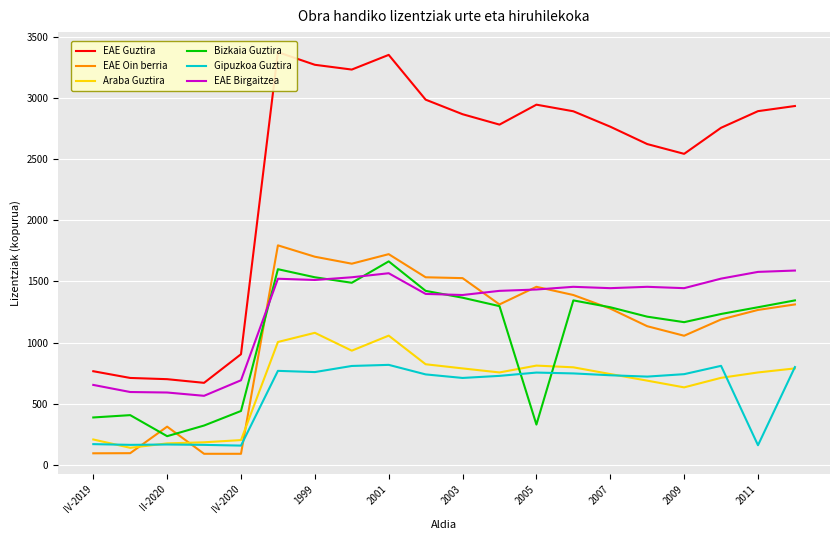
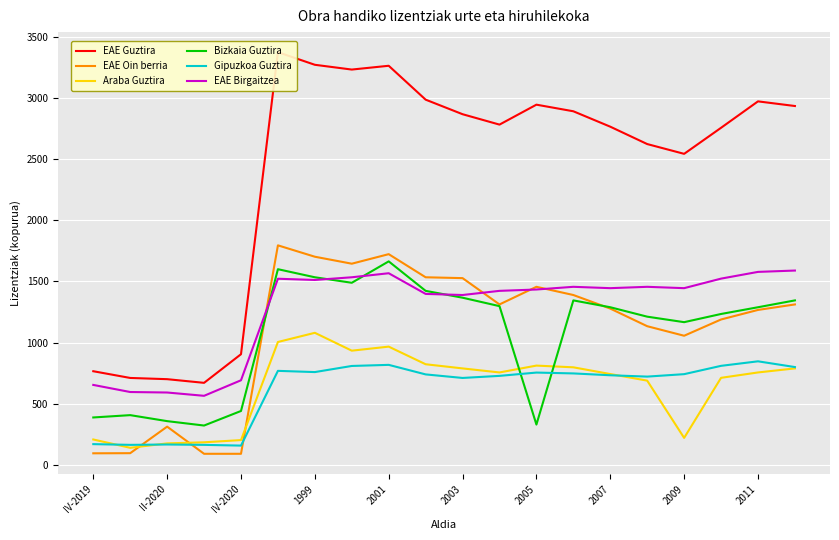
  {
    "EAE Guztira": {
      "IV-2019": 770,
      "II-2020": 700,
      "IV-2020": 910,
      "1999": 3270,
-     "2001": 3350,
+     "2001": 3260,
      "2003": 2870,
      "2005": 2950,
      "2007": 2770,
      "2009": 2540,
-     "2011": 2890
+     "2011": 2970
    },
    "EAE Oin berria": {
      "IV-2019": 100,
      "II-2020": 310,
      "IV-2020": 90,
      "1999": 1700,
      "2001": 1720,
      "2003": 1530,
      "2005": 1460,
      "2009": 1060,
      "2011": 1270
    },
    "Araba Guztira": {
      "IV-2019": 210,
      "IV-2020": 200,
      "1999": 1080,
-     "2001": 1060,
+     "2001": 970,
      "2003": 790,
      "2005": 810,
-     "2009": 630,
+     "2009": 220,
      "2011": 760
    },
    "Bizkaia Guztira": {
      "IV-2019": 390,
-     "II-2020": 240,
+     "II-2020": 360,
      "IV-2020": 440,
      "1999": 1530,
      "2001": 1660,
      "2003": 1370,
      "2005": 330,
      "2009": 1170,
      "2011": 1290
    },
    "Gipuzkoa Guztira": {
      "IV-2019": 170,
      "IV-2020": 160,
      "1999": 760,
      "2001": 820,
      "2003": 710,
      "2005": 760,
      "2009": 740,
-     "2011": 160
+     "2011": 850
    },
    "EAE Birgaitzea": {
      "IV-2019": 650,
      "II-2020": 590,
      "IV-2020": 690,
      "1999": 1510,
      "2001": 1570,
      "2003": 1390,
      "2005": 1430,
      "2007": 1450,
      "2009": 1450,
      "2011": 1580
    }
  }
